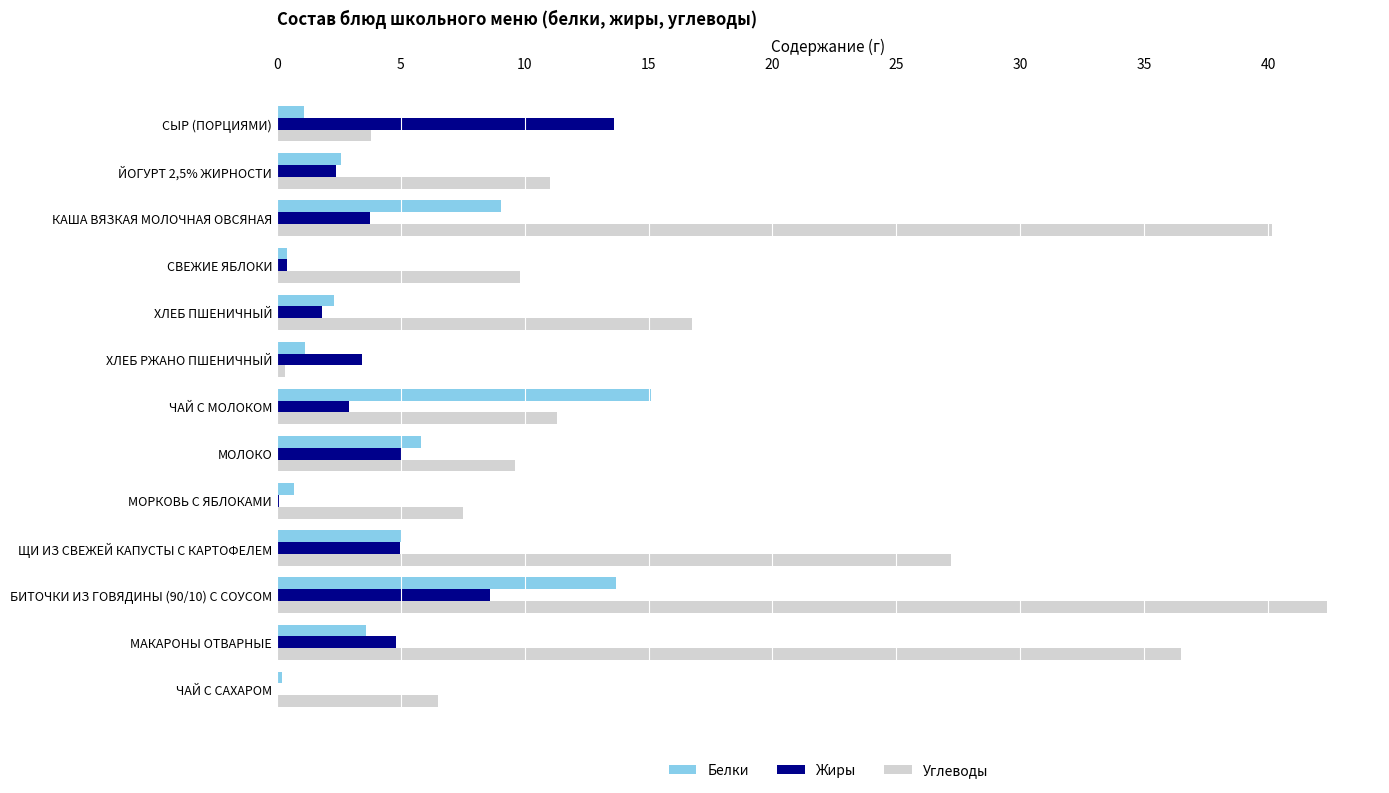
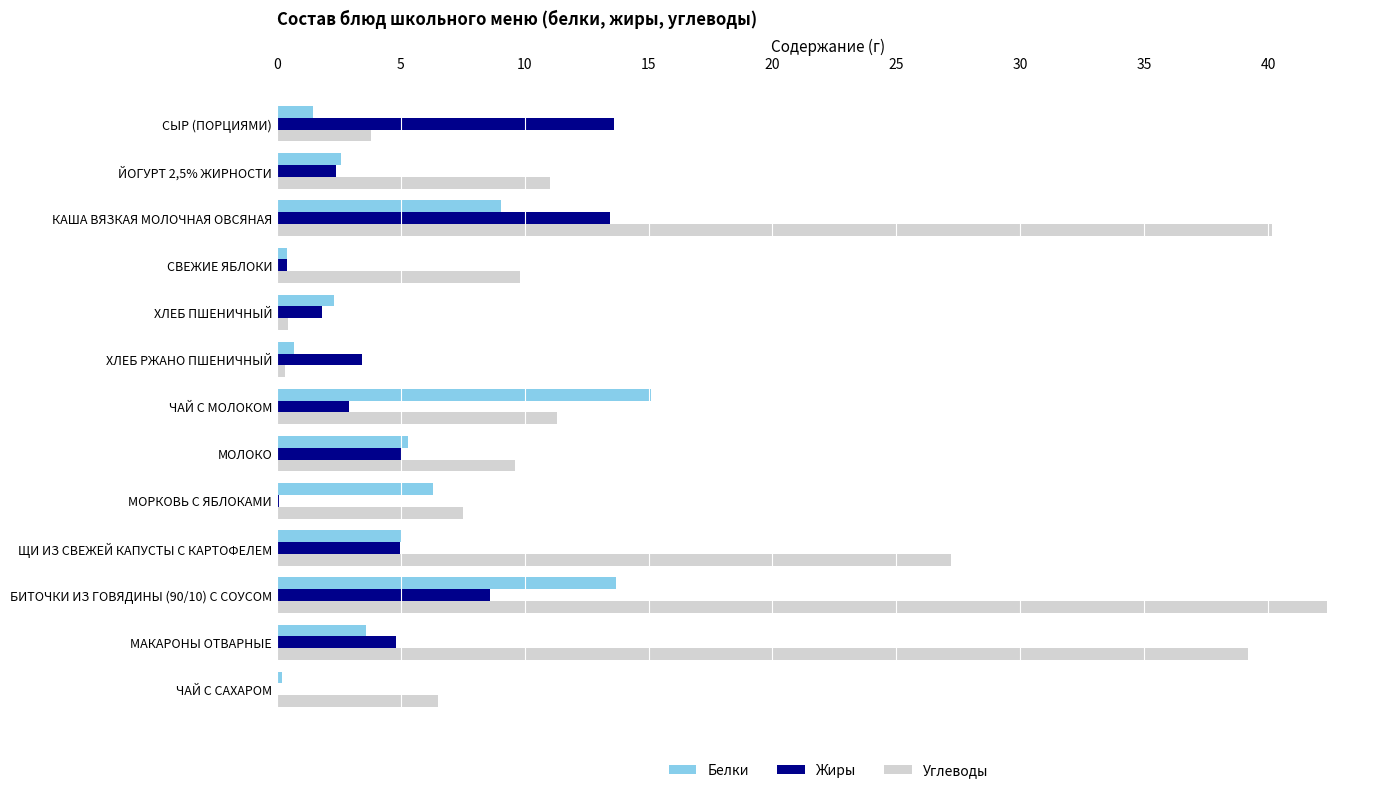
  {
    "Белки": {
-     "СЫР (ПОРЦИЯМИ)": 1.1,
+     "СЫР (ПОРЦИЯМИ)": 1.5,
      "ЙОГУРТ 2,5% ЖИРНОСТИ": 2.6,
      "КАША ВЯЗКАЯ МОЛОЧНАЯ ОВСЯНАЯ": 9.0,
      "СВЕЖИЕ ЯБЛОКИ": 0.4,
      "ХЛЕБ ПШЕНИЧНЫЙ": 2.3,
-     "ХЛЕБ РЖАНО ПШЕНИЧНЫЙ": 1.1,
+     "ХЛЕБ РЖАНО ПШЕНИЧНЫЙ": 0.7,
      "ЧАЙ С МОЛОКОМ": 15.1,
-     "МОЛОКО": 5.8,
-     "МОРКОВЬ С ЯБЛОКАМИ": 0.7,
+     "МОЛОКО": 5.3,
+     "МОРКОВЬ С ЯБЛОКАМИ": 6.3,
      "ЩИ ИЗ СВЕЖЕЙ КАПУСТЫ С КАРТОФЕЛЕМ": 5.0,
      "БИТОЧКИ ИЗ ГОВЯДИНЫ (90/10) С СОУСОМ": 13.7,
      "МАКАРОНЫ ОТВАРНЫЕ": 3.6,
      "ЧАЙ С САХАРОМ": 0.2
    },
    "Жиры": {
      "СЫР (ПОРЦИЯМИ)": 13.6,
      "ЙОГУРТ 2,5% ЖИРНОСТИ": 2.4,
-     "КАША ВЯЗКАЯ МОЛОЧНАЯ ОВСЯНАЯ": 3.8,
+     "КАША ВЯЗКАЯ МОЛОЧНАЯ ОВСЯНАЯ": 13.4,
      "СВЕЖИЕ ЯБЛОКИ": 0.4,
      "ХЛЕБ ПШЕНИЧНЫЙ": 1.8,
      "ХЛЕБ РЖАНО ПШЕНИЧНЫЙ": 3.4,
      "ЧАЙ С МОЛОКОМ": 2.9,
      "МОЛОКО": 5.0,
      "ЩИ ИЗ СВЕЖЕЙ КАПУСТЫ С КАРТОФЕЛЕМ": 5.0,
      "БИТОЧКИ ИЗ ГОВЯДИНЫ (90/10) С СОУСОМ": 8.6,
      "МАКАРОНЫ ОТВАРНЫЕ": 4.8,
      "ЧАЙ С САХАРОМ": 0.0
    },
    "Углеводы": {
      "СЫР (ПОРЦИЯМИ)": 3.8,
      "ЙОГУРТ 2,5% ЖИРНОСТИ": 11.0,
      "КАША ВЯЗКАЯ МОЛОЧНАЯ ОВСЯНАЯ": 40.2,
      "СВЕЖИЕ ЯБЛОКИ": 9.8,
-     "ХЛЕБ ПШЕНИЧНЫЙ": 16.7,
+     "ХЛЕБ ПШЕНИЧНЫЙ": 0.5,
      "ХЛЕБ РЖАНО ПШЕНИЧНЫЙ": 0.3,
      "ЧАЙ С МОЛОКОМ": 11.3,
      "МОЛОКО": 9.6,
      "МОРКОВЬ С ЯБЛОКАМИ": 7.5,
      "ЩИ ИЗ СВЕЖЕЙ КАПУСТЫ С КАРТОФЕЛЕМ": 27.2,
      "БИТОЧКИ ИЗ ГОВЯДИНЫ (90/10) С СОУСОМ": 42.4,
-     "МАКАРОНЫ ОТВАРНЫЕ": 36.5,
+     "МАКАРОНЫ ОТВАРНЫЕ": 39.2,
      "ЧАЙ С САХАРОМ": 6.5
    }
  }
